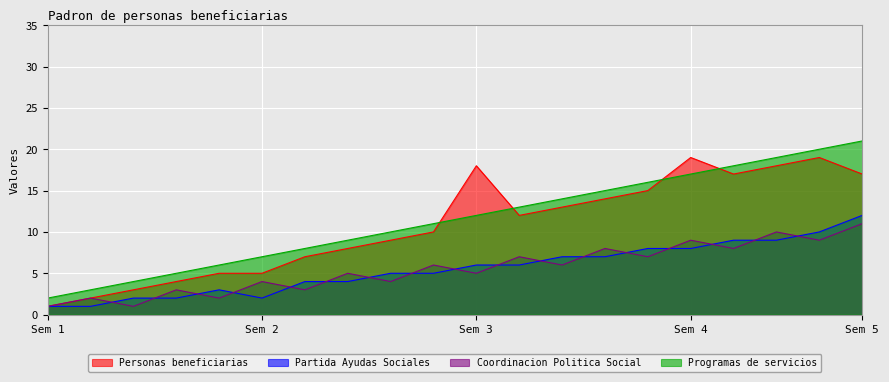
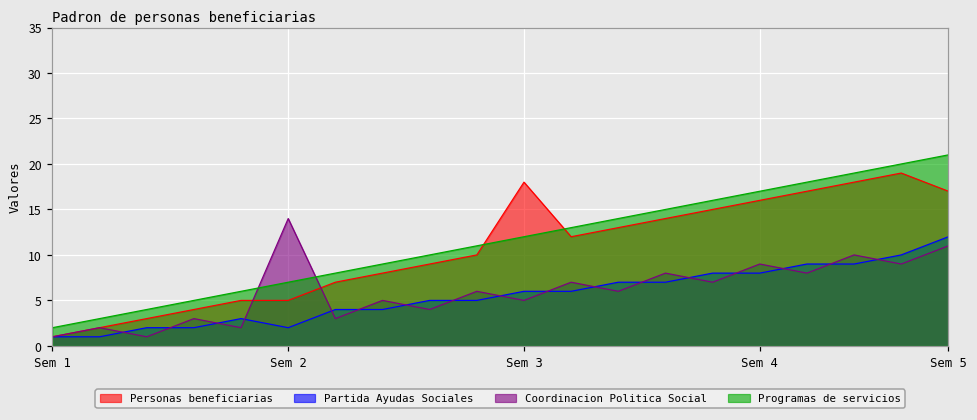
  {
    "Personas beneficiarias": {
      "Sem 2": 5,
      "Sem 3": 18,
-     "Sem 4": 19,
+     "Sem 4": 16,
      "Sem 5": 17
    },
    "Partida Ayudas Sociales": {
      "Sem 2": 2,
      "Sem 3": 6,
      "Sem 4": 8,
      "Sem 5": 12
    },
    "Coordinacion Politica Social": {
-     "Sem 2": 4,
+     "Sem 2": 14,
      "Sem 3": 5,
      "Sem 4": 9,
      "Sem 5": 11
    },
    "Programas de servicios": {
      "Sem 1": 2,
      "Sem 2": 7,
      "Sem 3": 12,
      "Sem 4": 17,
      "Sem 5": 21
    }
  }
